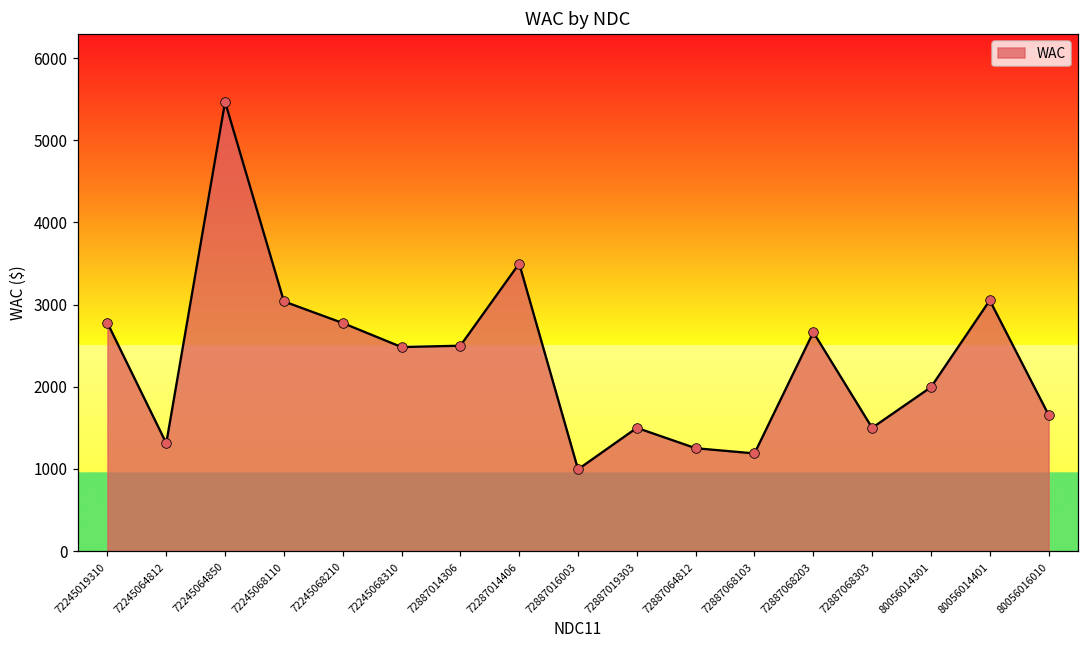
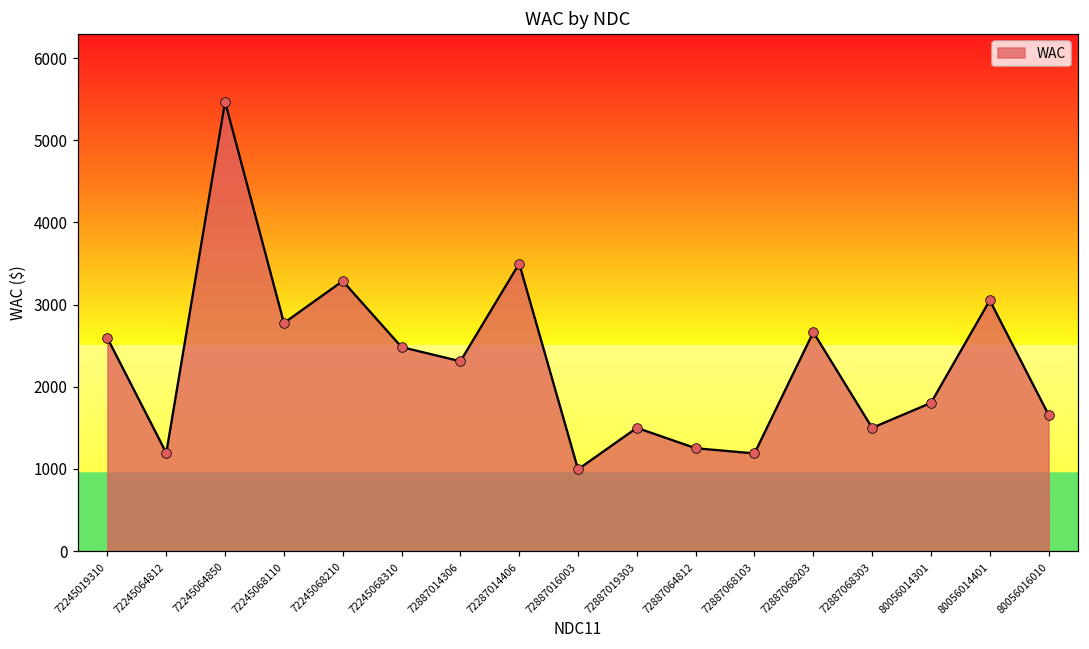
  {
-   "72245019310": 2800,
-   "72245064812": 1300,
+   "72245019310": 2600,
+   "72245064812": 1200,
    "72245064850": 5500,
-   "72245068110": 3000,
-   "72245068210": 2800,
+   "72245068110": 2800,
+   "72245068210": 3300,
    "72245068310": 2500,
-   "72887014306": 2500,
+   "72887014306": 2300,
    "72287014406": 3500,
    "72887016003": 1000,
    "72887019303": 1500,
    "72887064812": 1300,
    "72887068103": 1200,
    "72887068203": 2700,
    "72887068303": 1500,
-   "80056014301": 2000,
+   "80056014301": 1800,
    "80056014401": 3100,
    "80056016010": 1700
  }
